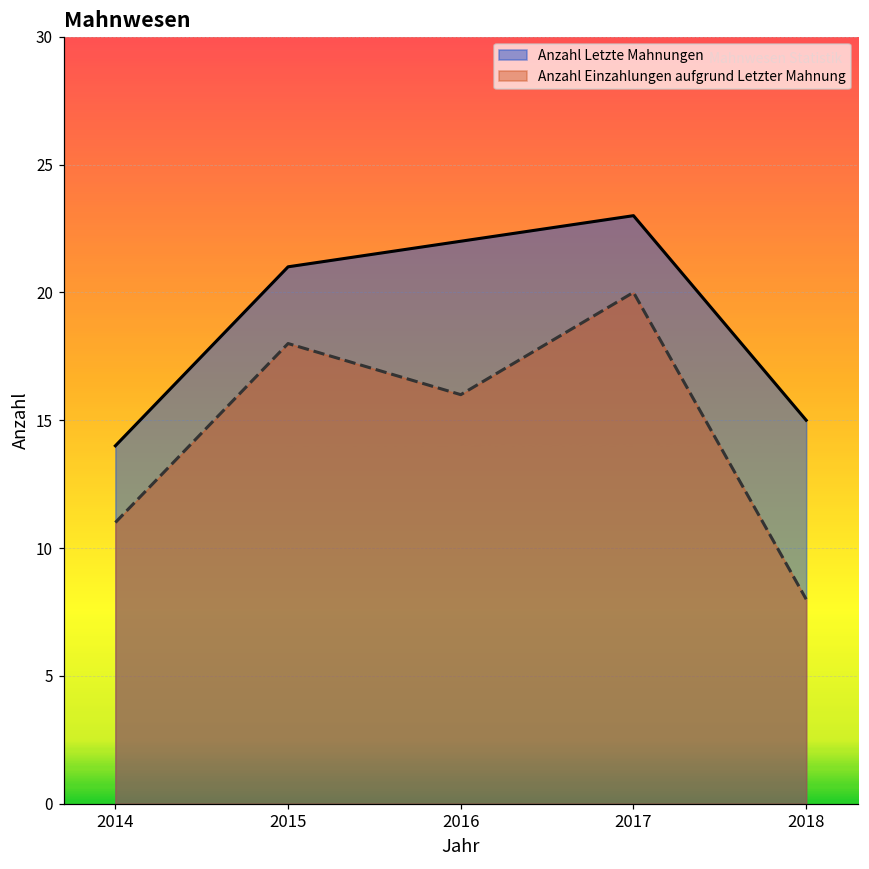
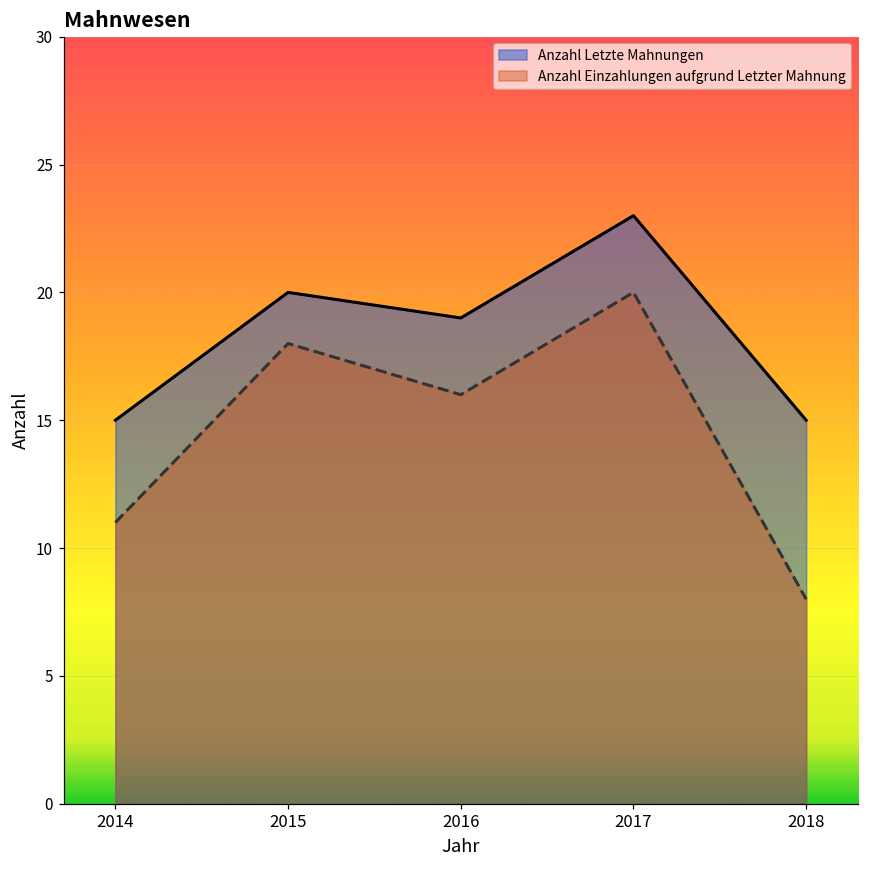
  {
    "Anzahl Letzte Mahnungen": {
-     "2014": 14,
-     "2015": 21,
-     "2016": 22,
+     "2014": 15,
+     "2015": 20,
+     "2016": 19,
      "2017": 23,
      "2018": 15
    },
    "Anzahl Einzahlungen aufgrund Letzter Mahnung": {
      "2014": 11,
      "2015": 18,
      "2016": 16,
      "2017": 20,
      "2018": 8
    }
  }
